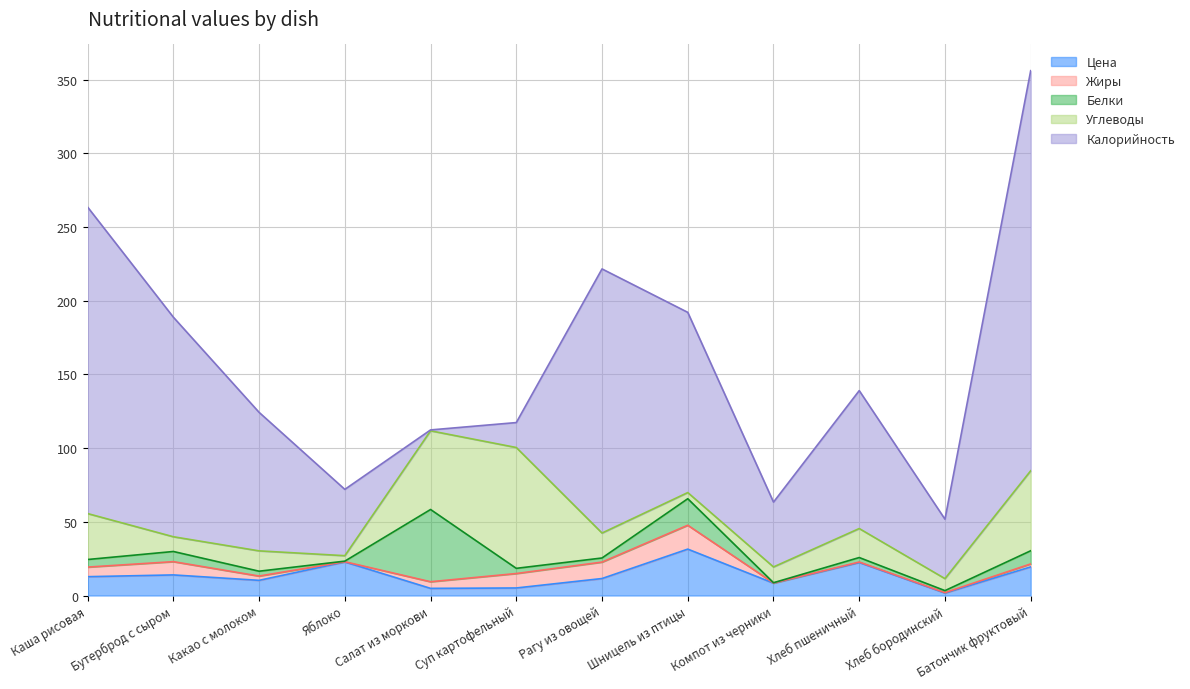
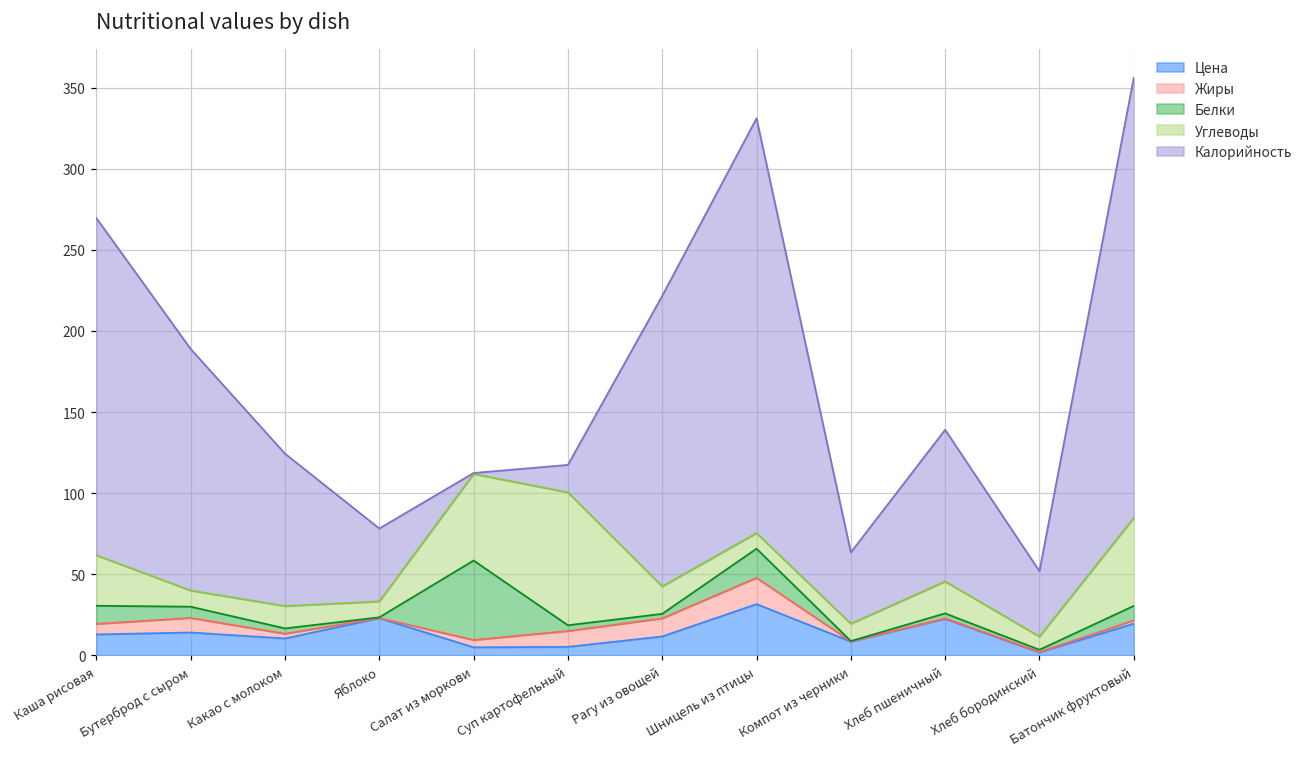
  {
    "Цена": {
      "Каша рисовая": 13,
      "Бутерброд с сыром": 14,
      "Какао с молоком": 10,
      "Салат из моркови": 5,
      "Суп картофельный": 5,
      "Рагу из овощей": 12,
      "Шницель из птицы": 31,
      "Батончик фруктовый": 19
    },
    "Жиры": {
      "Каша рисовая": 7,
      "Бутерброд с сыром": 9,
      "Какао с молоком": 3,
      "Салат из моркови": 5,
      "Суп картофельный": 10,
      "Рагу из овощей": 11,
      "Шницель из птицы": 16,
      "Батончик фруктовый": 2
    },
    "Белки": {
-     "Каша рисовая": 5,
+     "Каша рисовая": 11,
      "Бутерброд с сыром": 7,
      "Какао с молоком": 3,
      "Салат из моркови": 49,
      "Суп картофельный": 4,
      "Рагу из овощей": 3,
      "Шницель из птицы": 18,
      "Хлеб пшеничный": 3,
      "Батончик фруктовый": 9
    },
    "Углеводы": {
      "Каша рисовая": 31,
      "Бутерброд с сыром": 10,
      "Какао с молоком": 14,
-     "Яблоко": 4,
+     "Яблоко": 10,
      "Суп картофельный": 82,
      "Рагу из овощей": 17,
-     "Шницель из птицы": 4,
+     "Шницель из птицы": 10,
      "Компот из черники": 11,
      "Хлеб пшеничный": 20,
      "Хлеб бородинский": 8,
      "Батончик фруктовый": 54
    },
    "Калорийность": {
      "Каша рисовая": 208,
      "Бутерброд с сыром": 149,
      "Какао с молоком": 94,
      "Яблоко": 45,
      "Суп картофельный": 17,
      "Рагу из овощей": 179,
-     "Шницель из птицы": 122,
+     "Шницель из птицы": 256,
      "Компот из черники": 44,
      "Хлеб пшеничный": 94,
      "Хлеб бородинский": 40,
      "Батончик фруктовый": 272
    }
  }
